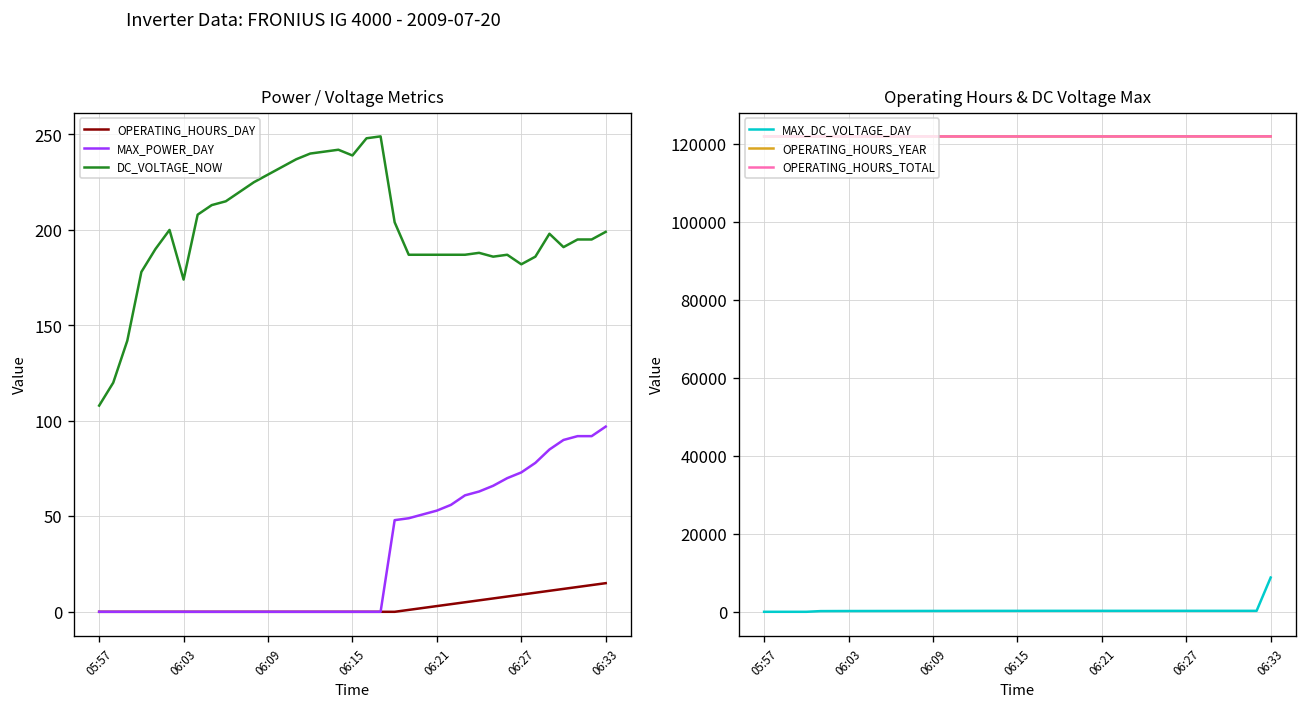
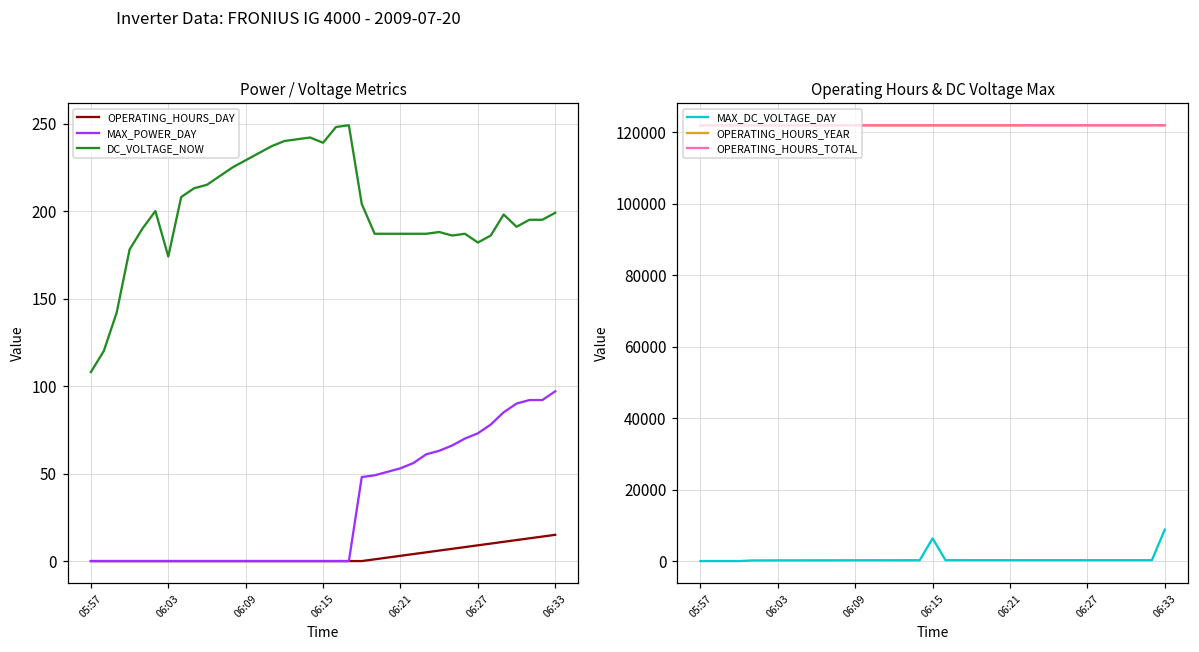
  {
    "Power / Voltage Metrics": {
      "OPERATING_HOURS_DAY": {
        "06:21": 3,
        "06:27": 9,
        "06:33": 15
      },
      "MAX_POWER_DAY": {
        "06:21": 53,
        "06:27": 73,
        "06:33": 97
      },
      "DC_VOLTAGE_NOW": {
        "05:57": 108,
        "06:03": 174,
        "06:09": 229,
        "06:15": 239,
        "06:21": 187,
        "06:27": 182,
        "06:33": 199
      }
    },
    "Operating Hours & DC Voltage Max": {
      "MAX_DC_VOLTAGE_DAY": {
        "05:57": 0,
        "06:03": 0,
        "06:09": 0,
-       "06:15": 0,
+       "06:15": 6000,
        "06:21": 0,
        "06:27": 0,
        "06:33": 9000
      },
      "OPERATING_HOURS_TOTAL": {
        "06:15": 122000,
        "06:21": 122000,
        "06:27": 122000,
        "06:33": 122000
      }
    }
  }
